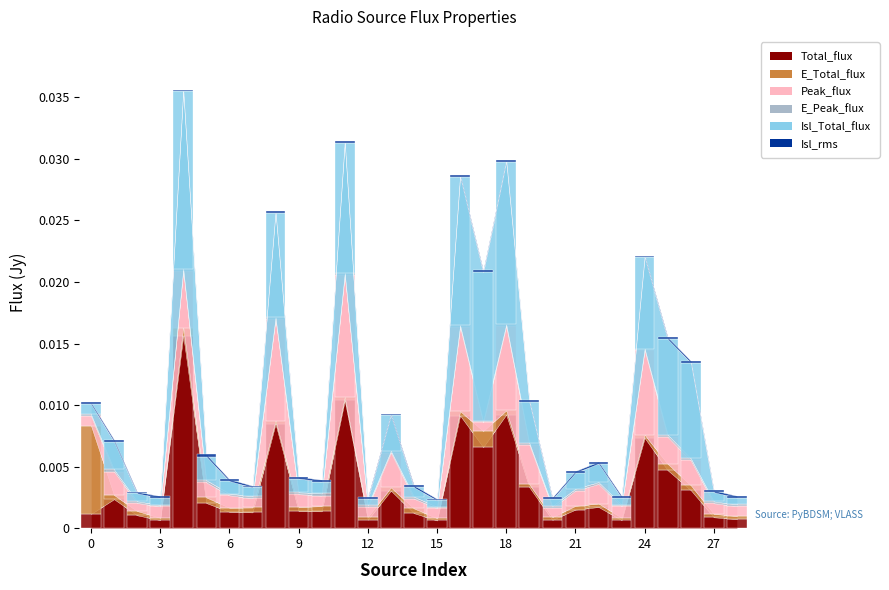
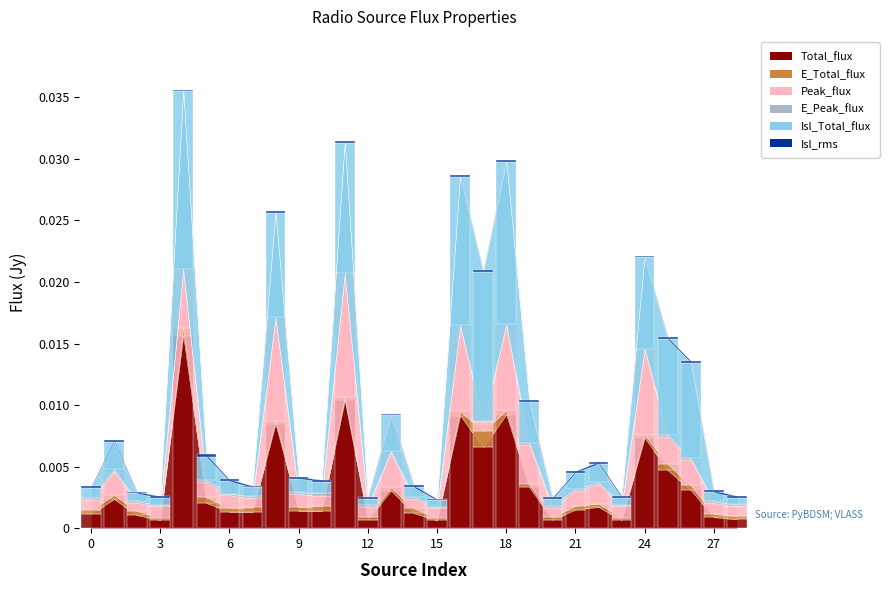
  {
    "Total_flux": {
      "0": 0.0012,
      "3": 0.0007,
      "6": 0.0013,
      "9": 0.0014,
      "12": 0.0007,
      "15": 0.0006,
      "18": 0.0092,
      "21": 0.0015,
      "24": 0.0073,
      "27": 0.0009
    },
    "E_Total_flux": {
-     "0": 0.0072,
+     "0": 0.0003,
      "6": 0.0003,
      "9": 0.0003,
      "12": 0.0002,
      "18": 0.0003,
      "21": 0.0003,
      "24": 0.0003,
      "27": 0.0003
    },
    "Peak_flux": {
      "0": 0.0008,
      "3": 0.0009,
      "6": 0.0010,
      "9": 0.0010,
      "12": 0.0008,
      "15": 0.0008,
      "18": 0.0068,
      "21": 0.0012,
      "24": 0.0069,
      "27": 0.0009
    }
  }
